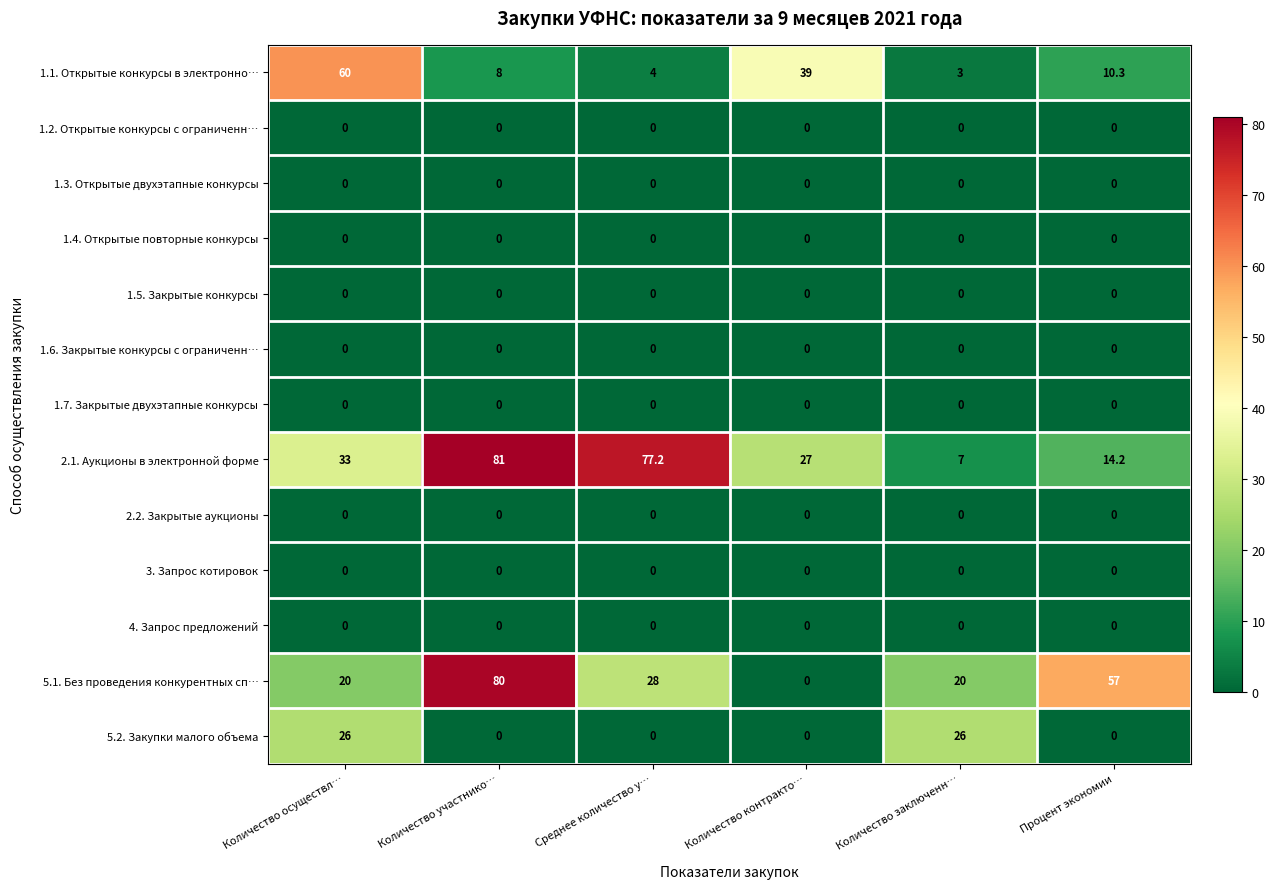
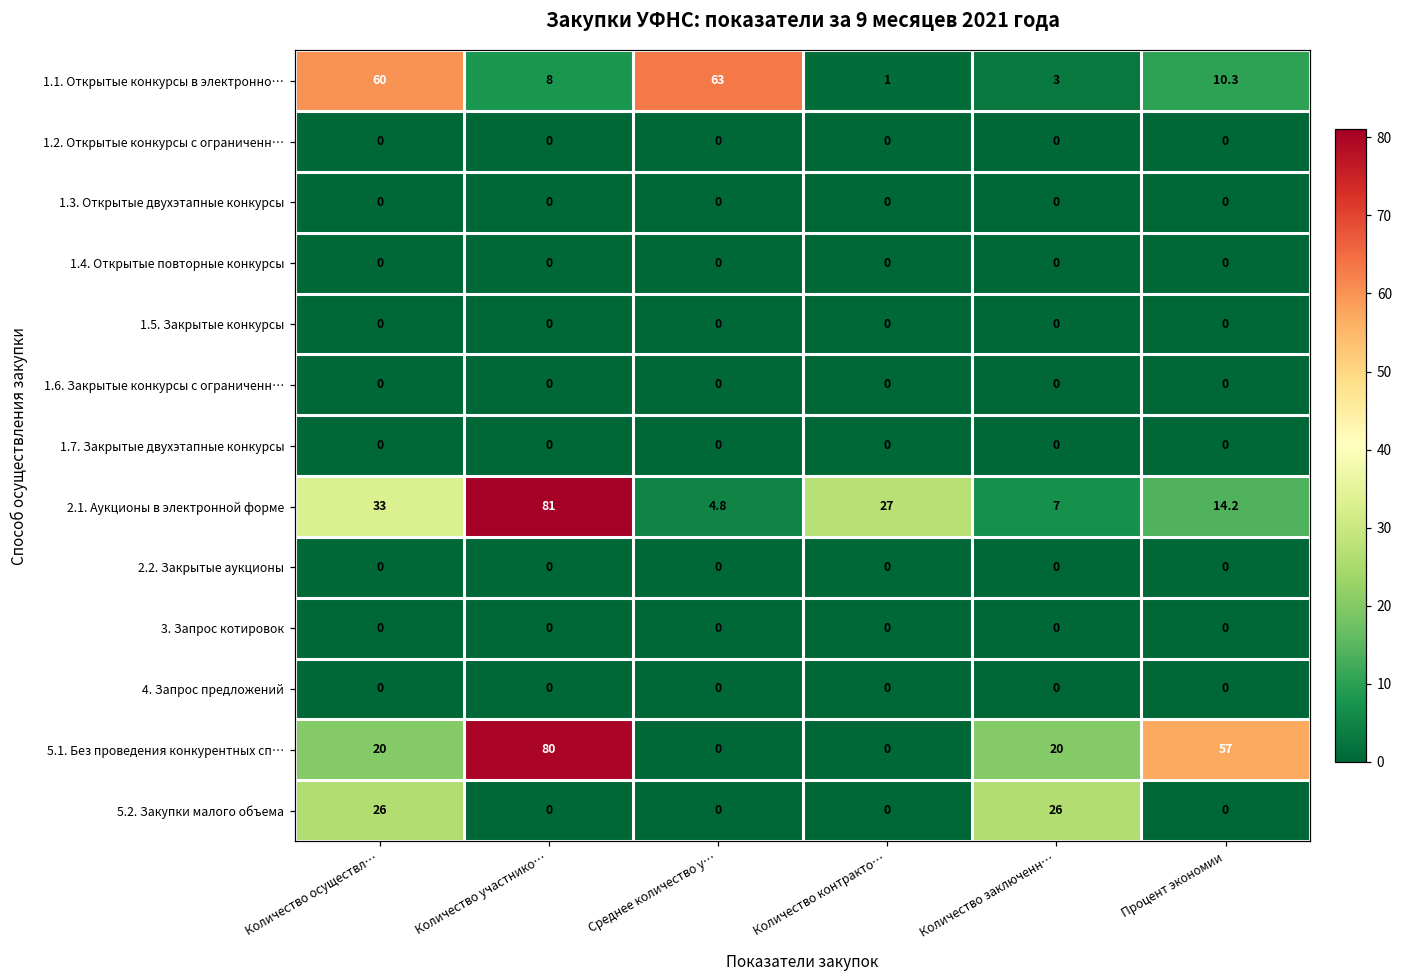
  {
    "1.1. Открытые конкурсы в электронно…": {
      "Количество осуществл…": 60,
      "Количество участнико…": 8,
-     "Среднее количество у…": 4,
-     "Количество контракто…": 39,
+     "Среднее количество у…": 63,
+     "Количество контракто…": 1,
      "Количество заключенн…": 3,
      "Процент экономии": 10.3
    },
    "1.2. Открытые конкурсы с ограниченн…": {
      "Количество осуществл…": 0,
      "Количество участнико…": 0,
      "Среднее количество у…": 0,
      "Количество контракто…": 0,
      "Количество заключенн…": 0,
      "Процент экономии": 0
    },
    "1.3. Открытые двухэтапные конкурсы": {
      "Количество осуществл…": 0,
      "Количество участнико…": 0,
      "Среднее количество у…": 0,
      "Количество контракто…": 0,
      "Количество заключенн…": 0,
      "Процент экономии": 0
    },
    "1.4. Открытые повторные конкурсы": {
      "Количество осуществл…": 0,
      "Количество участнико…": 0,
      "Среднее количество у…": 0,
      "Количество контракто…": 0,
      "Количество заключенн…": 0,
      "Процент экономии": 0
    },
    "1.5. Закрытые конкурсы": {
      "Количество осуществл…": 0,
      "Количество участнико…": 0,
      "Среднее количество у…": 0,
      "Количество контракто…": 0,
      "Количество заключенн…": 0,
      "Процент экономии": 0
    },
    "1.6. Закрытые конкурсы с ограниченн…": {
      "Количество осуществл…": 0,
      "Количество участнико…": 0,
      "Среднее количество у…": 0,
      "Количество контракто…": 0,
      "Количество заключенн…": 0,
      "Процент экономии": 0
    },
    "1.7. Закрытые двухэтапные конкурсы": {
      "Количество осуществл…": 0,
      "Количество участнико…": 0,
      "Среднее количество у…": 0,
      "Количество контракто…": 0,
      "Количество заключенн…": 0,
      "Процент экономии": 0
    },
    "2.1. Аукционы в электронной форме": {
      "Количество осуществл…": 33,
      "Количество участнико…": 81,
-     "Среднее количество у…": 77.2,
+     "Среднее количество у…": 4.8,
      "Количество контракто…": 27,
      "Количество заключенн…": 7,
      "Процент экономии": 14.2
    },
    "2.2. Закрытые аукционы": {
      "Количество осуществл…": 0,
      "Количество участнико…": 0,
      "Среднее количество у…": 0,
      "Количество контракто…": 0,
      "Количество заключенн…": 0,
      "Процент экономии": 0
    },
    "3. Запрос котировок": {
      "Количество осуществл…": 0,
      "Количество участнико…": 0,
      "Среднее количество у…": 0,
      "Количество контракто…": 0,
      "Количество заключенн…": 0,
      "Процент экономии": 0
    },
    "4. Запрос предложений": {
      "Количество осуществл…": 0,
      "Количество участнико…": 0,
      "Среднее количество у…": 0,
      "Количество контракто…": 0,
      "Количество заключенн…": 0,
      "Процент экономии": 0
    },
    "5.1. Без проведения конкурентных сп…": {
      "Количество осуществл…": 20,
      "Количество участнико…": 80,
-     "Среднее количество у…": 28,
+     "Среднее количество у…": 0,
      "Количество контракто…": 0,
      "Количество заключенн…": 20,
      "Процент экономии": 57
    },
    "5.2. Закупки малого объема": {
      "Количество осуществл…": 26,
      "Количество участнико…": 0,
      "Среднее количество у…": 0,
      "Количество контракто…": 0,
      "Количество заключенн…": 26,
      "Процент экономии": 0
    }
  }
